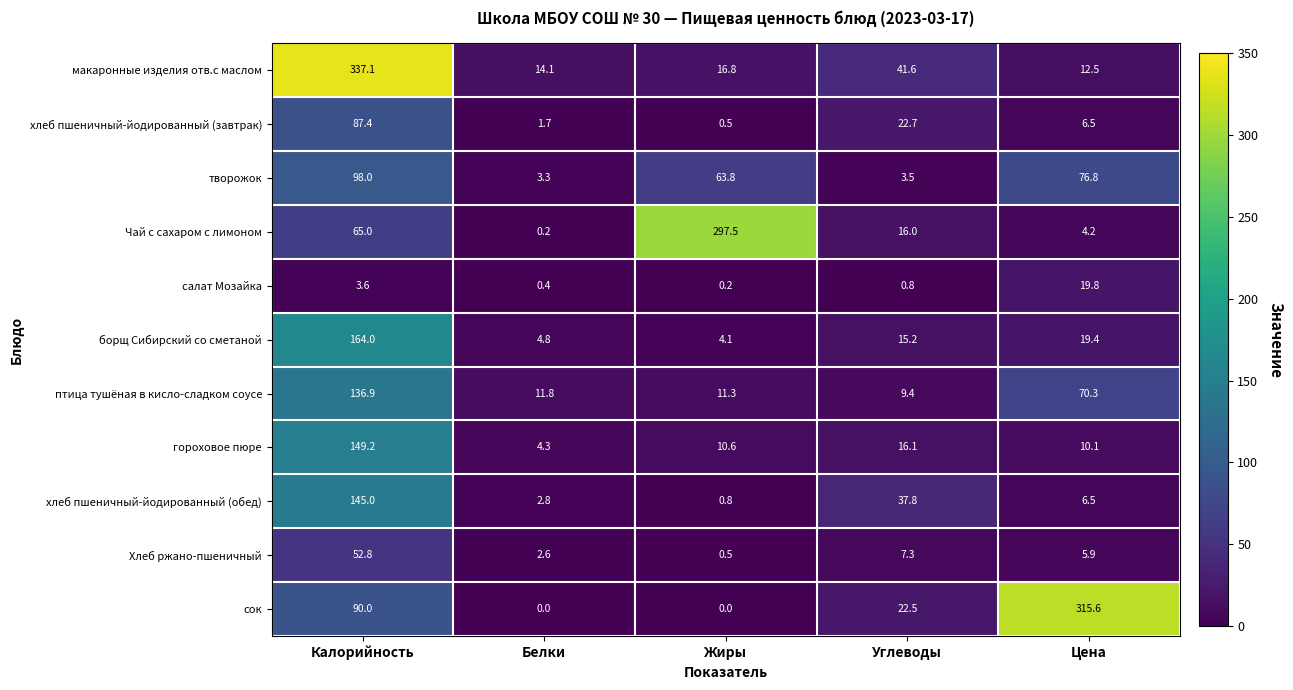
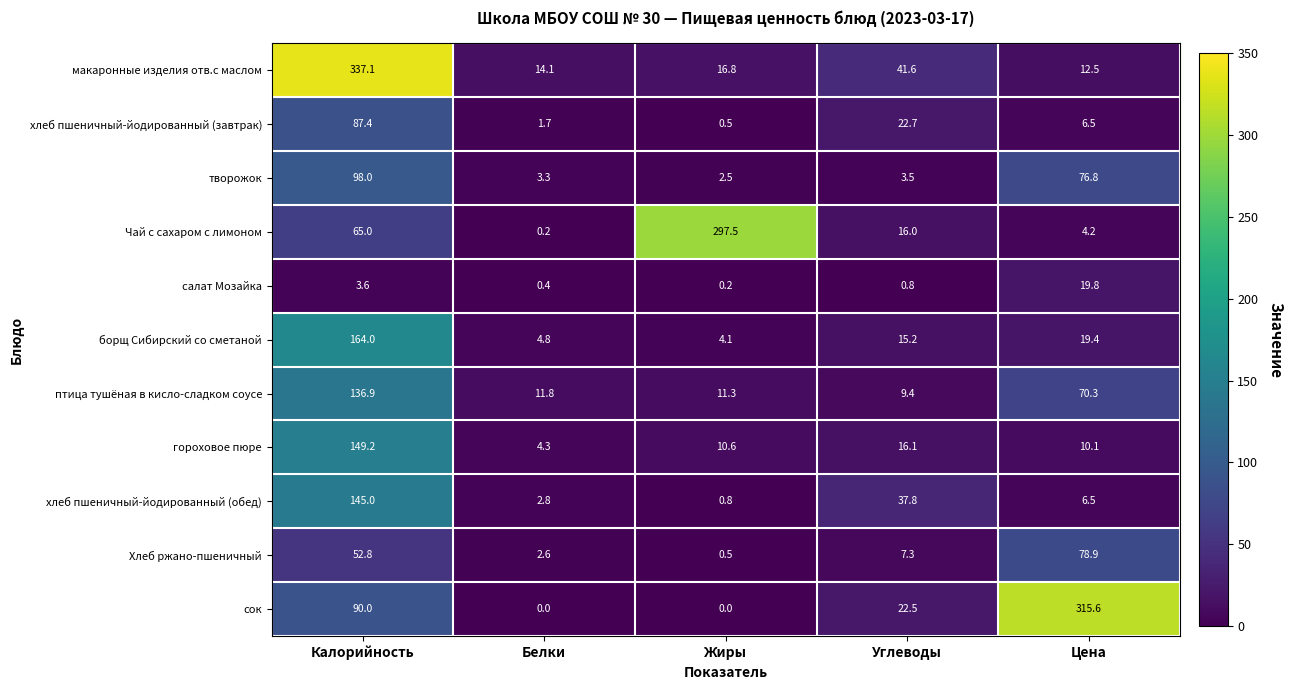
  {
    "макаронные изделия отв.с маслом": {
      "Калорийность": 337.1,
      "Белки": 14.1,
      "Жиры": 16.8,
      "Углеводы": 41.6,
      "Цена": 12.5
    },
    "хлеб пшеничный-йодированный (завтрак)": {
      "Калорийность": 87.4,
      "Белки": 1.7,
      "Жиры": 0.5,
      "Углеводы": 22.7,
      "Цена": 6.5
    },
    "творожок": {
      "Калорийность": 98.0,
      "Белки": 3.3,
-     "Жиры": 63.8,
+     "Жиры": 2.5,
      "Углеводы": 3.5,
      "Цена": 76.8
    },
    "Чай с сахаром с лимоном": {
      "Калорийность": 65.0,
      "Белки": 0.2,
      "Жиры": 297.5,
      "Углеводы": 16.0,
      "Цена": 4.2
    },
    "салат Мозайка": {
      "Калорийность": 3.6,
      "Белки": 0.4,
      "Жиры": 0.2,
      "Углеводы": 0.8,
      "Цена": 19.8
    },
    "борщ Сибирский со сметаной": {
      "Калорийность": 164.0,
      "Белки": 4.8,
      "Жиры": 4.1,
      "Углеводы": 15.2,
      "Цена": 19.4
    },
    "птица тушёная в кисло-сладком соусе": {
      "Калорийность": 136.9,
      "Белки": 11.8,
      "Жиры": 11.3,
      "Углеводы": 9.4,
      "Цена": 70.3
    },
    "гороховое пюре": {
      "Калорийность": 149.2,
      "Белки": 4.3,
      "Жиры": 10.6,
      "Углеводы": 16.1,
      "Цена": 10.1
    },
    "хлеб пшеничный-йодированный (обед)": {
      "Калорийность": 145.0,
      "Белки": 2.8,
      "Жиры": 0.8,
      "Углеводы": 37.8,
      "Цена": 6.5
    },
    "Хлеб ржано-пшеничный": {
      "Калорийность": 52.8,
      "Белки": 2.6,
      "Жиры": 0.5,
      "Углеводы": 7.3,
-     "Цена": 5.9
+     "Цена": 78.9
    },
    "сок": {
      "Калорийность": 90.0,
      "Белки": 0.0,
      "Жиры": 0.0,
      "Углеводы": 22.5,
      "Цена": 315.6
    }
  }
